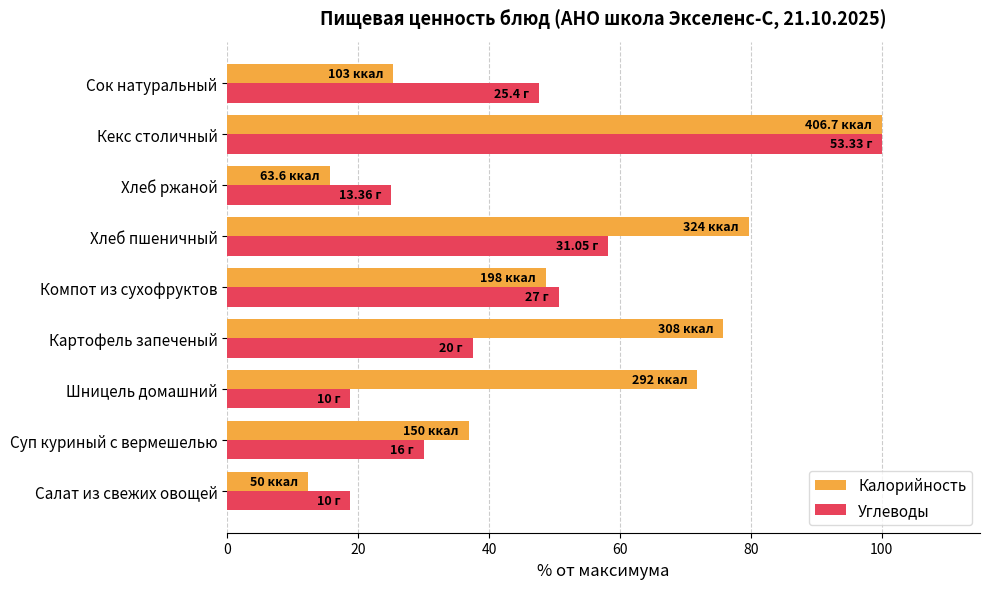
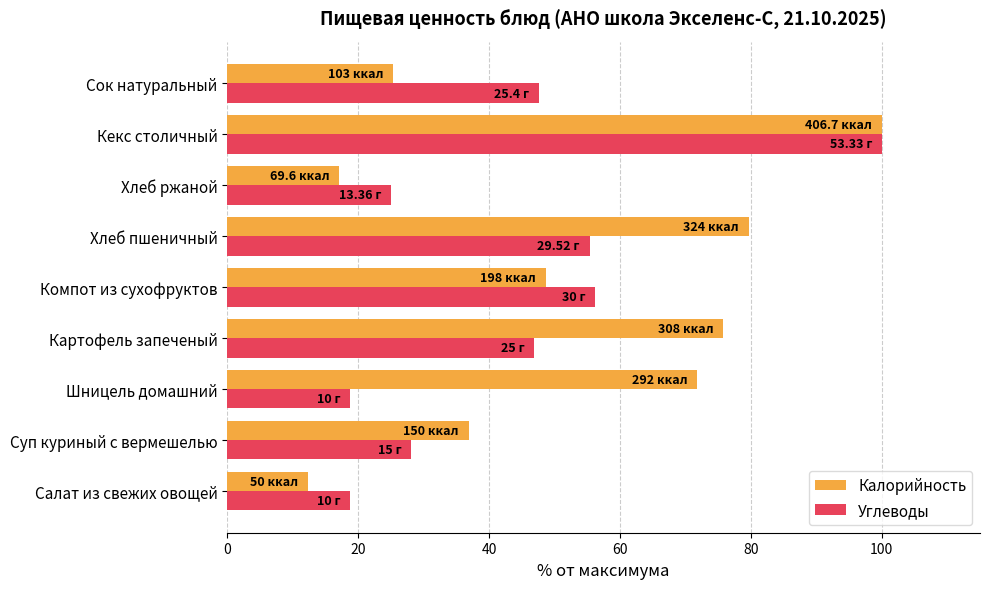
  {
    "Калорийность": {
-     "Хлеб ржаной": 63.6
+     "Хлеб ржаной": 69.6
    },
    "Углеводы": {
-     "Хлеб пшеничный": 31.05,
-     "Компот из сухофруктов": 27,
-     "Картофель запеченый": 20,
-     "Суп куриный с вермешелью": 16
+     "Хлеб пшеничный": 29.52,
+     "Компот из сухофруктов": 30,
+     "Картофель запеченый": 25,
+     "Суп куриный с вермешелью": 15
    }
  }
